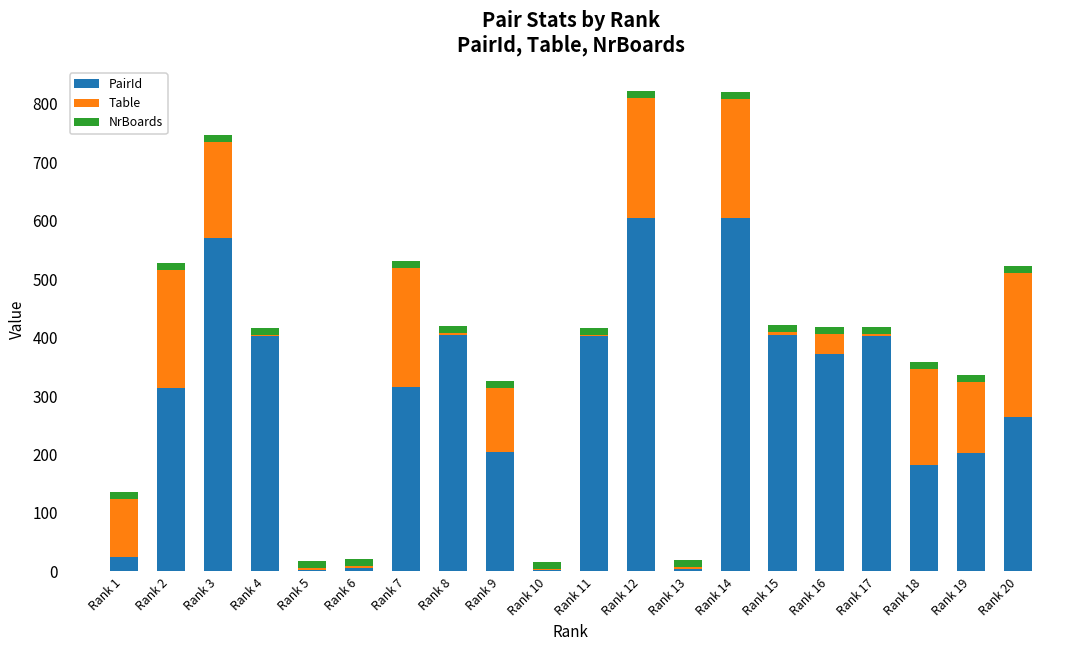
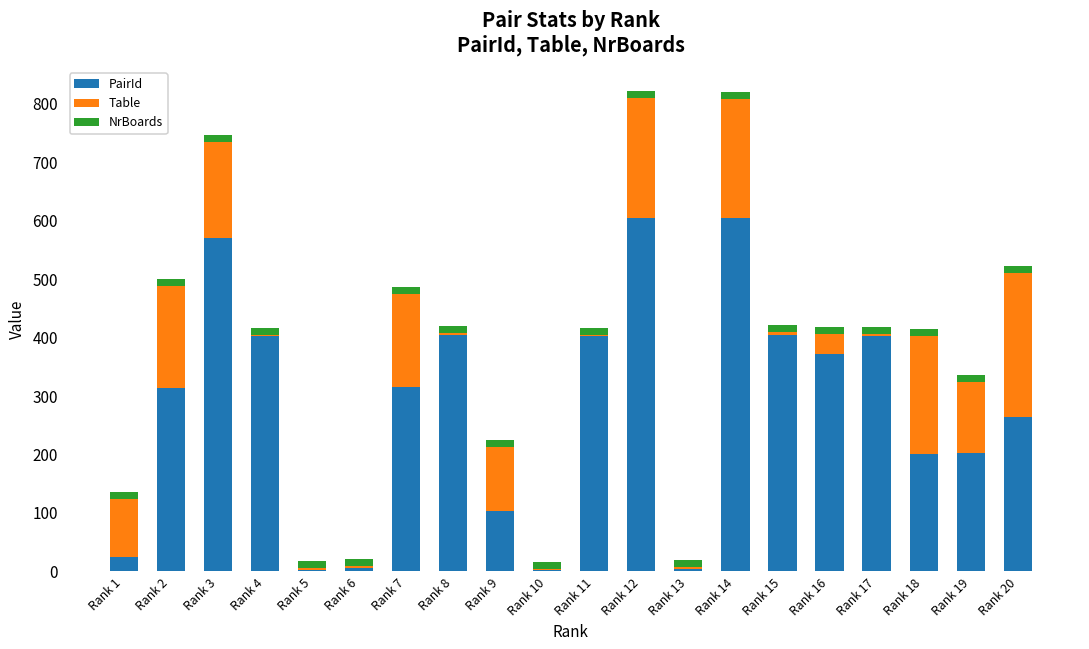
  {
    "PairId": {
      "Rank 1": 30,
      "Rank 2": 310,
      "Rank 3": 570,
      "Rank 4": 400,
      "Rank 6": 10,
      "Rank 7": 320,
      "Rank 8": 400,
-     "Rank 9": 210,
+     "Rank 9": 100,
      "Rank 11": 400,
      "Rank 12": 610,
      "Rank 14": 600,
      "Rank 15": 410,
      "Rank 16": 370,
      "Rank 17": 400,
-     "Rank 18": 180,
+     "Rank 18": 200,
      "Rank 19": 200,
      "Rank 20": 270
    },
    "Table": {
      "Rank 1": 100,
-     "Rank 2": 200,
+     "Rank 2": 180,
      "Rank 3": 160,
      "Rank 6": 10,
-     "Rank 7": 200,
+     "Rank 7": 160,
      "Rank 9": 110,
      "Rank 12": 210,
      "Rank 14": 200,
      "Rank 15": 10,
      "Rank 16": 30,
-     "Rank 18": 170,
+     "Rank 18": 200,
      "Rank 19": 120,
      "Rank 20": 250
    },
    "NrBoards": {
      "Rank 1": 10,
      "Rank 2": 10,
      "Rank 3": 10,
      "Rank 4": 10,
      "Rank 5": 10,
      "Rank 6": 10,
      "Rank 7": 10,
      "Rank 8": 10,
      "Rank 9": 10,
      "Rank 10": 10,
      "Rank 11": 10,
      "Rank 12": 10,
      "Rank 13": 10,
      "Rank 14": 10,
      "Rank 15": 10,
      "Rank 16": 10,
      "Rank 17": 10,
      "Rank 18": 10,
      "Rank 19": 10,
      "Rank 20": 10
    }
  }
